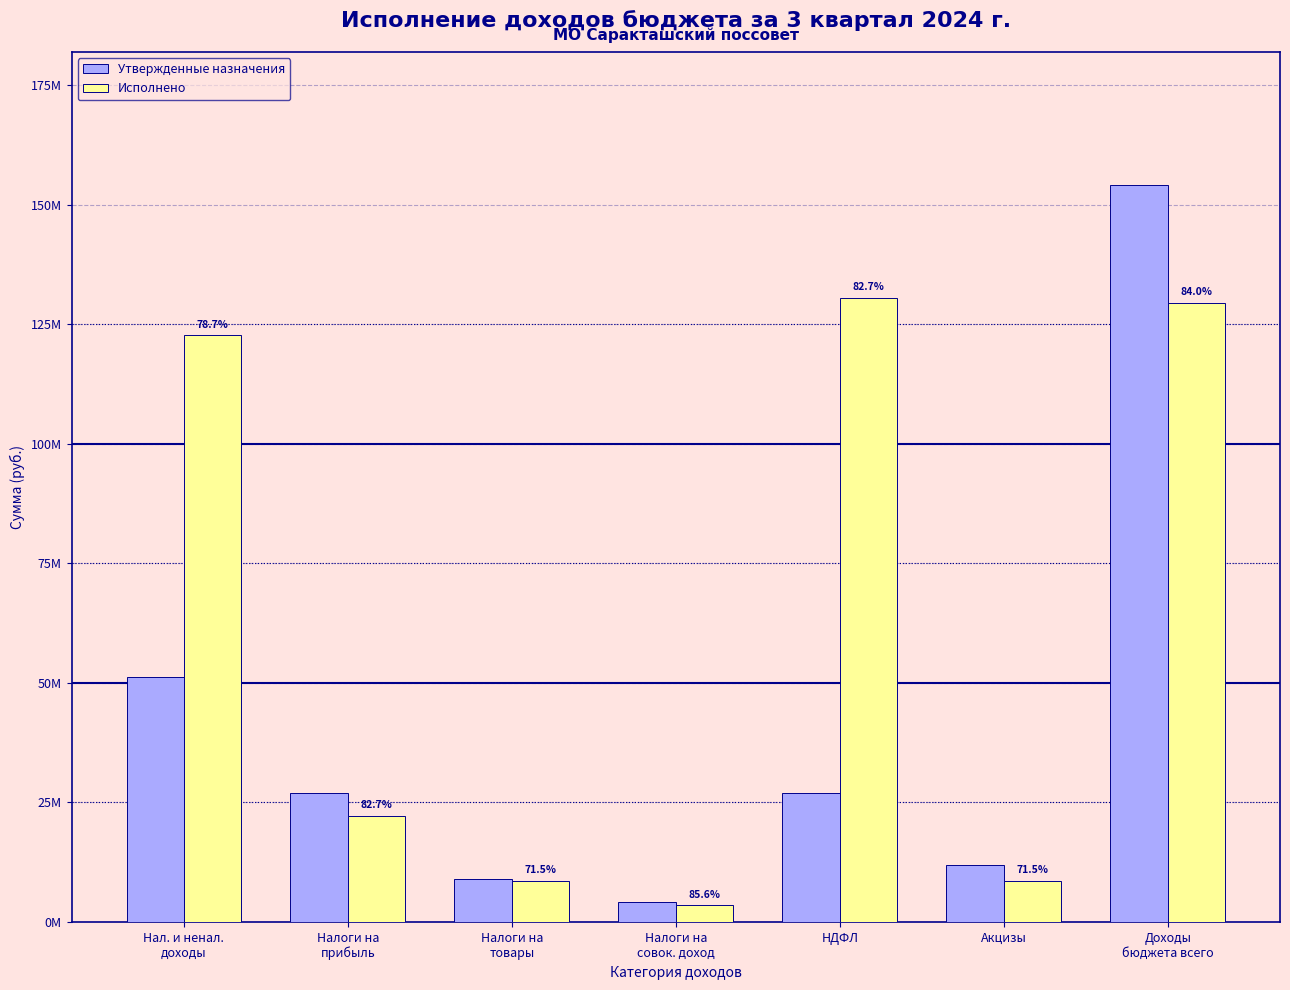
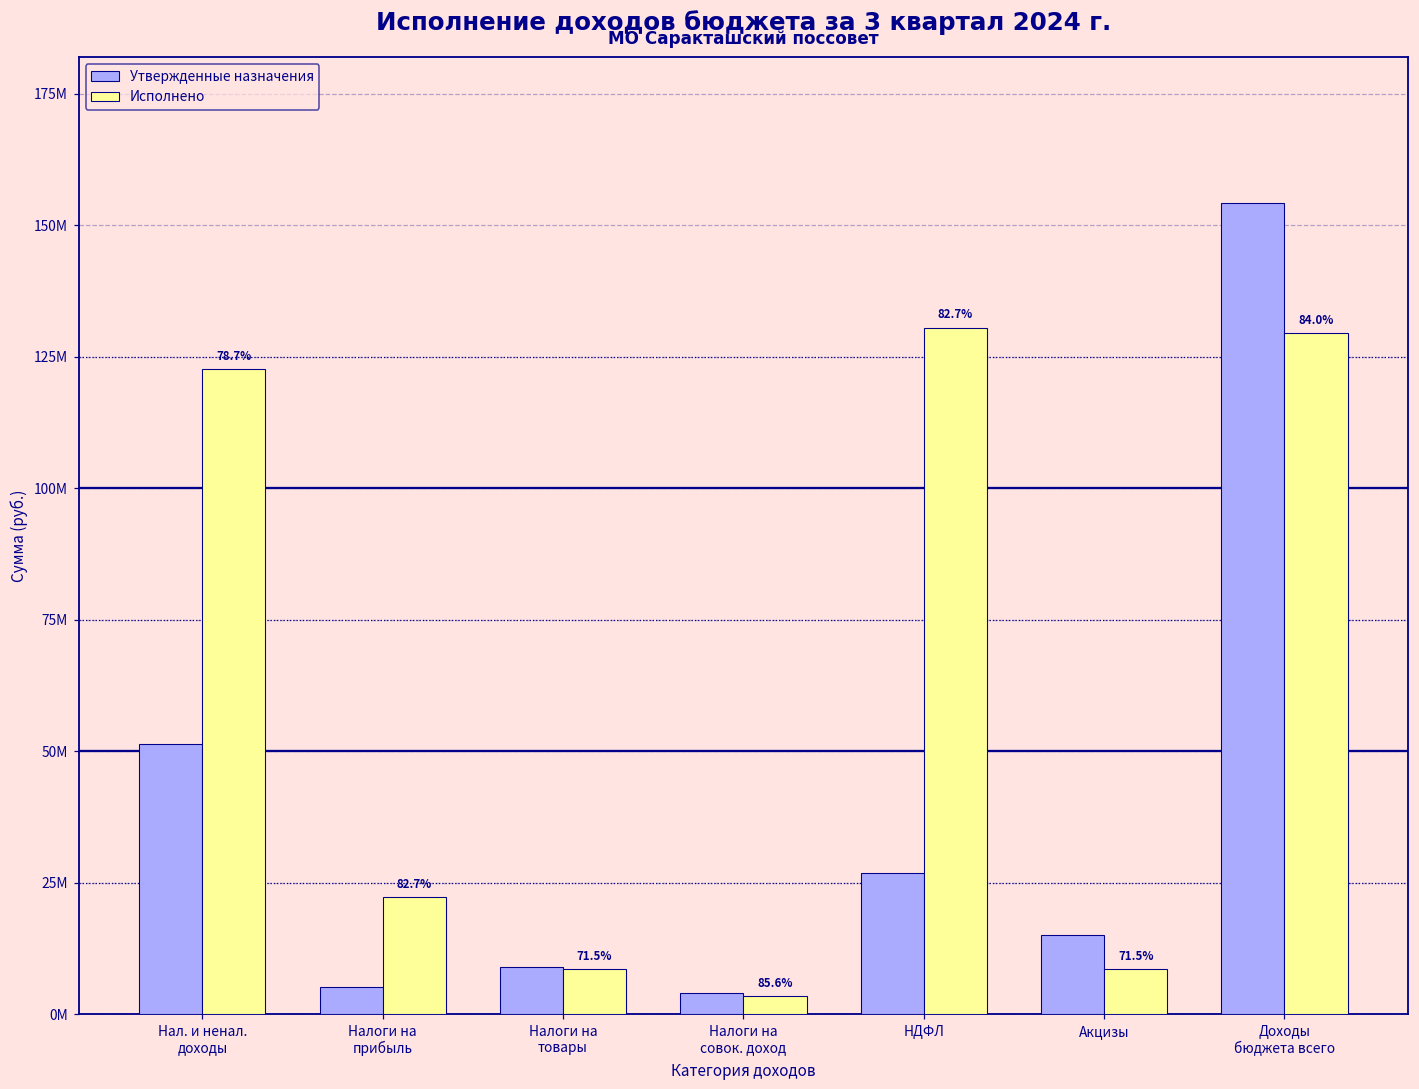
  {
    "Утвержденные назначения": {
      "Нал. и ненал. доходы": 51000000,
-     "Налоги на прибыль": 27000000,
+     "Налоги на прибыль": 5000000,
      "Налоги на товары": 9000000,
      "Налоги на совок. доход": 4000000,
      "НДФЛ": 27000000,
-     "Акцизы": 12000000,
+     "Акцизы": 15000000,
      "Доходы бюджета всего": 154000000
    }
  }
